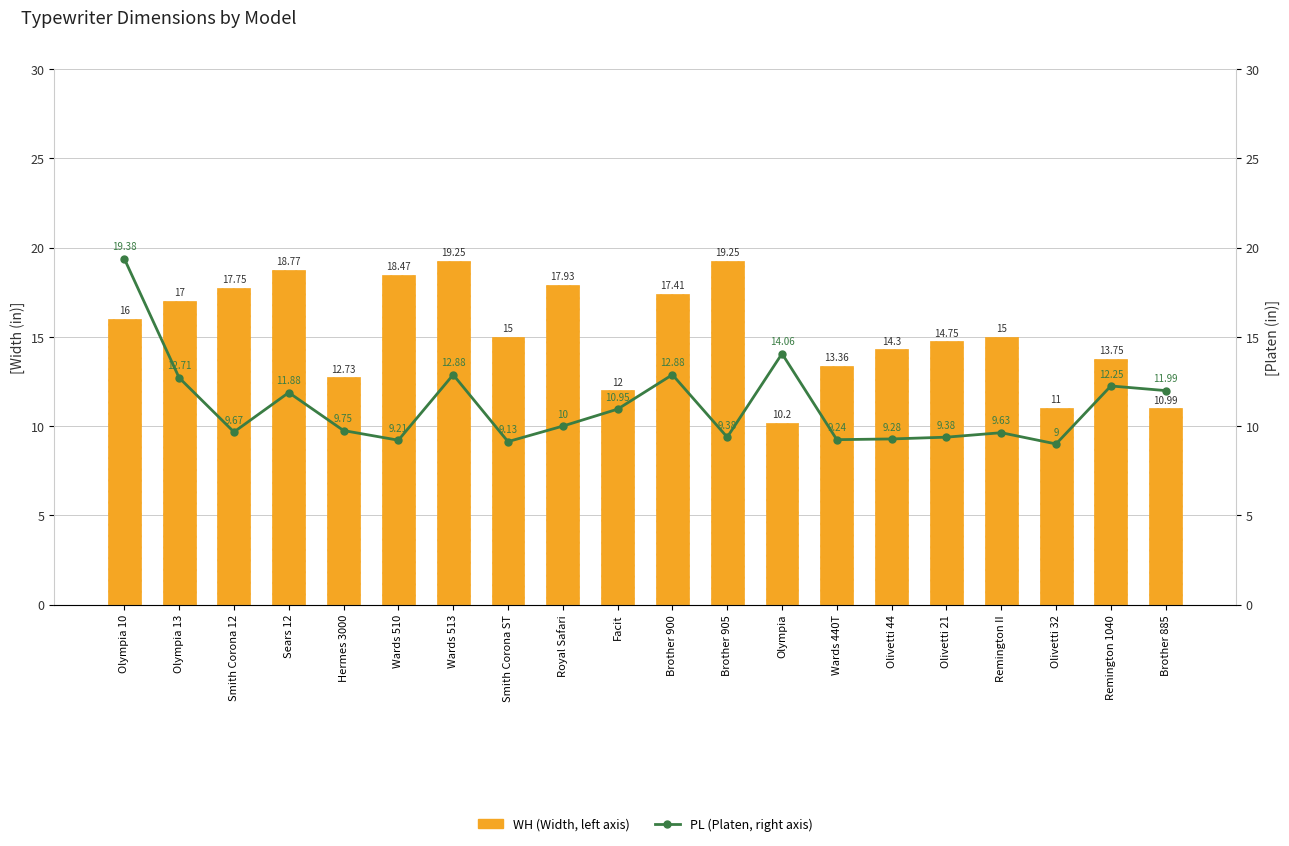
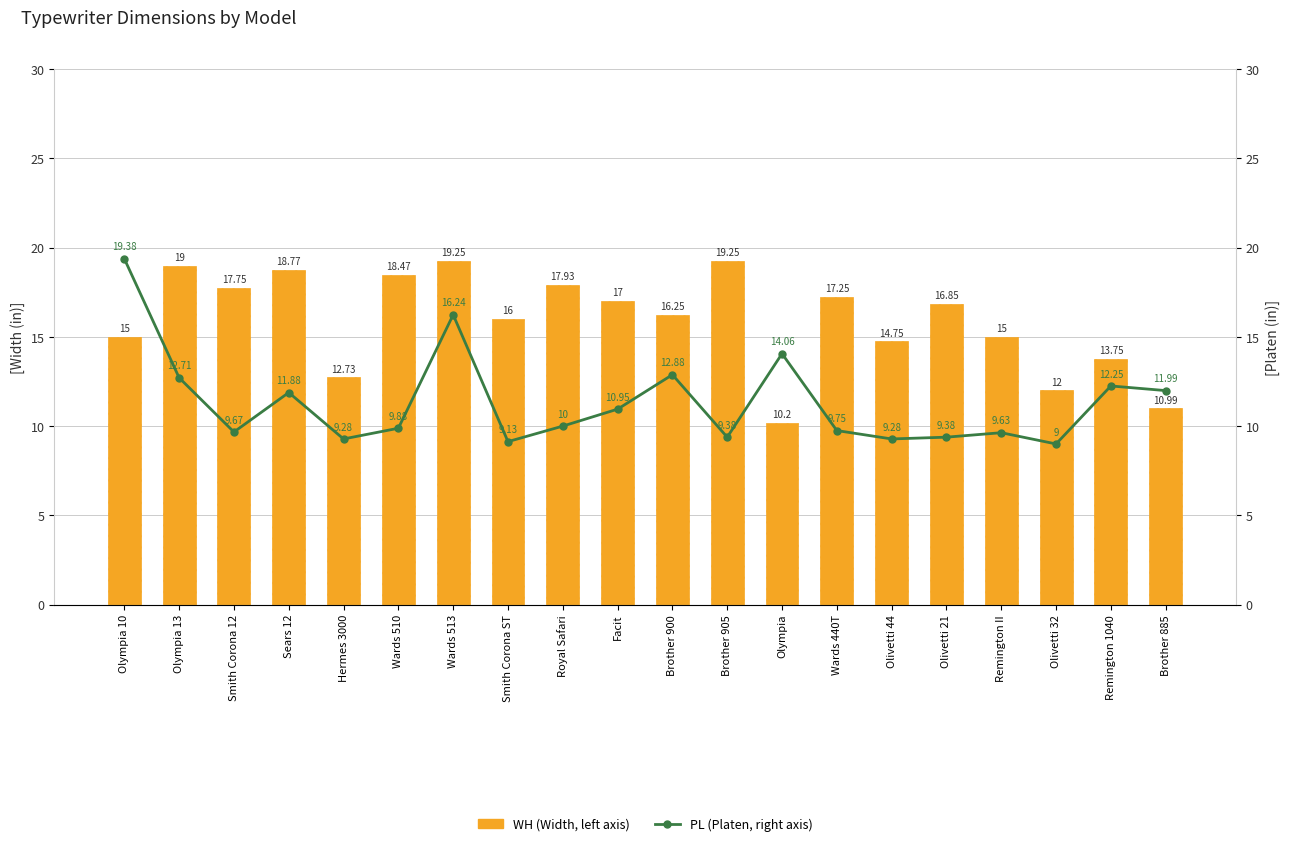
  {
    "WH (Width, left axis)": {
-     "Olympia 10": 16,
-     "Olympia 13": 17,
+     "Olympia 10": 15,
+     "Olympia 13": 19,
      "Smith Corona 12": 17.75,
      "Sears 12": 18.77,
      "Hermes 3000": 12.73,
      "Wards 510": 18.47,
      "Wards 513": 19.25,
-     "Smith Corona ST": 15,
+     "Smith Corona ST": 16,
      "Royal Safari": 17.93,
-     "Facit": 12,
-     "Brother 900": 17.41,
+     "Facit": 17,
+     "Brother 900": 16.25,
      "Brother 905": 19.25,
      "Olympia": 10.2,
-     "Wards 440T": 13.36,
-     "Olivetti 44": 14.3,
-     "Olivetti 21": 14.75,
+     "Wards 440T": 17.25,
+     "Olivetti 44": 14.75,
+     "Olivetti 21": 16.85,
      "Remington II": 15,
-     "Olivetti 32": 11,
+     "Olivetti 32": 12,
      "Remington 1040": 13.75,
      "Brother 885": 10.99
    },
    "PL (Platen, right axis)": {
      "Olympia 10": 19.38,
      "Olympia 13": 12.71,
      "Smith Corona 12": 9.67,
      "Sears 12": 11.88,
-     "Hermes 3000": 9.75,
-     "Wards 510": 9.21,
-     "Wards 513": 12.88,
+     "Hermes 3000": 9.28,
+     "Wards 510": 9.88,
+     "Wards 513": 16.24,
      "Smith Corona ST": 9.13,
      "Royal Safari": 10,
      "Facit": 10.95,
      "Brother 900": 12.88,
      "Brother 905": 9.38,
      "Olympia": 14.06,
-     "Wards 440T": 9.24,
+     "Wards 440T": 9.75,
      "Olivetti 44": 9.28,
      "Olivetti 21": 9.38,
      "Remington II": 9.63,
      "Olivetti 32": 9,
      "Remington 1040": 12.25,
      "Brother 885": 11.99
    }
  }
